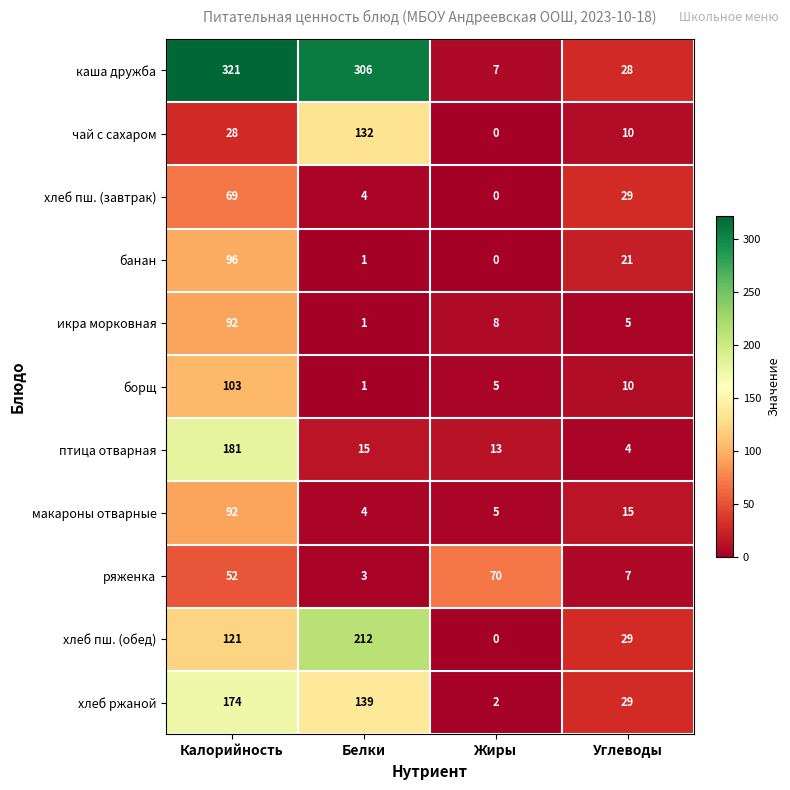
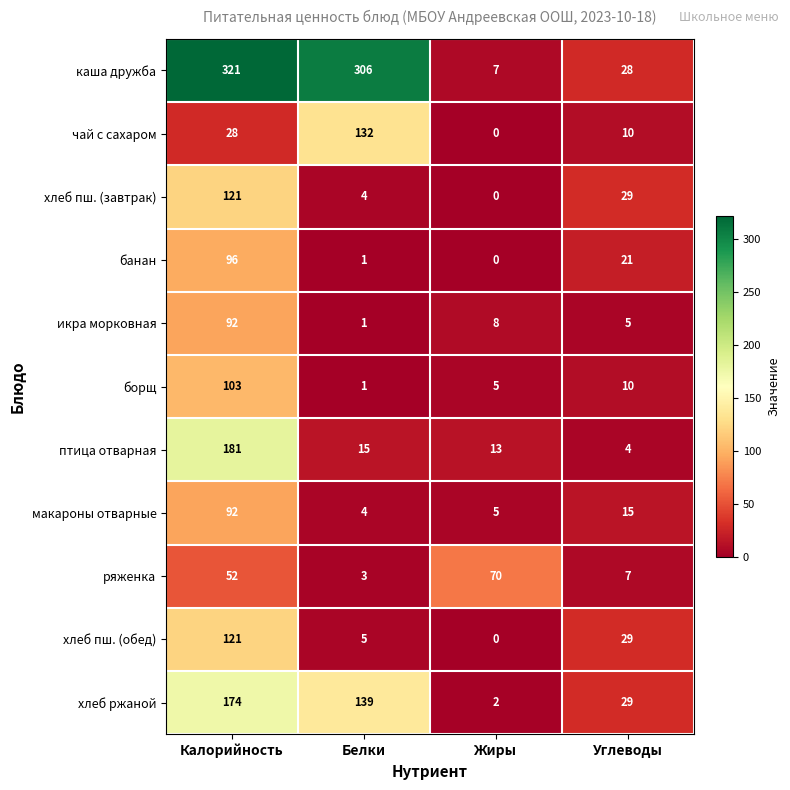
  {
    "каша дружба": {
      "Калорийность": 321,
      "Белки": 306,
      "Жиры": 7,
      "Углеводы": 28
    },
    "чай с сахаром": {
      "Калорийность": 28,
      "Белки": 132,
      "Жиры": 0,
      "Углеводы": 10
    },
    "хлеб пш. (завтрак)": {
-     "Калорийность": 69,
+     "Калорийность": 121,
      "Белки": 4,
      "Жиры": 0,
      "Углеводы": 29
    },
    "банан": {
      "Калорийность": 96,
      "Белки": 1,
      "Жиры": 0,
      "Углеводы": 21
    },
    "икра морковная": {
      "Калорийность": 92,
      "Белки": 1,
      "Жиры": 8,
      "Углеводы": 5
    },
    "борщ": {
      "Калорийность": 103,
      "Белки": 1,
      "Жиры": 5,
      "Углеводы": 10
    },
    "птица отварная": {
      "Калорийность": 181,
      "Белки": 15,
      "Жиры": 13,
      "Углеводы": 4
    },
    "макароны отварные": {
      "Калорийность": 92,
      "Белки": 4,
      "Жиры": 5,
      "Углеводы": 15
    },
    "ряженка": {
      "Калорийность": 52,
      "Белки": 3,
      "Жиры": 70,
      "Углеводы": 7
    },
    "хлеб пш. (обед)": {
      "Калорийность": 121,
-     "Белки": 212,
+     "Белки": 5,
      "Жиры": 0,
      "Углеводы": 29
    },
    "хлеб ржаной": {
      "Калорийность": 174,
      "Белки": 139,
      "Жиры": 2,
      "Углеводы": 29
    }
  }
